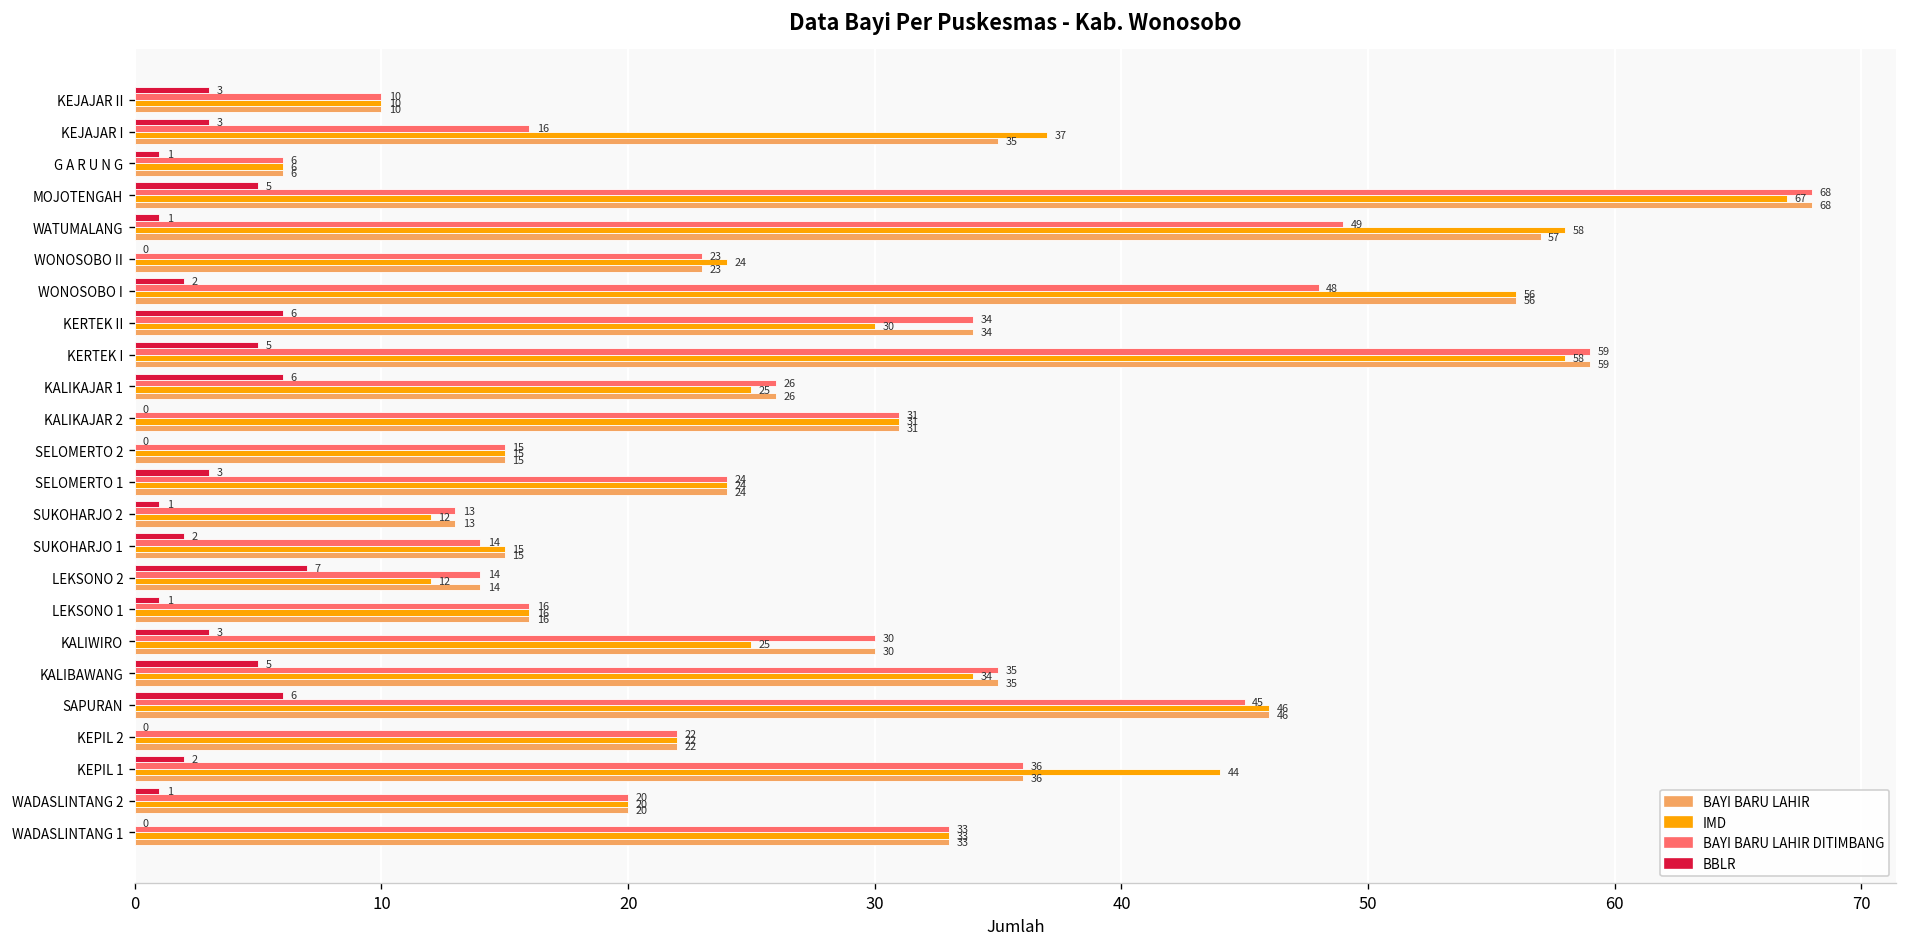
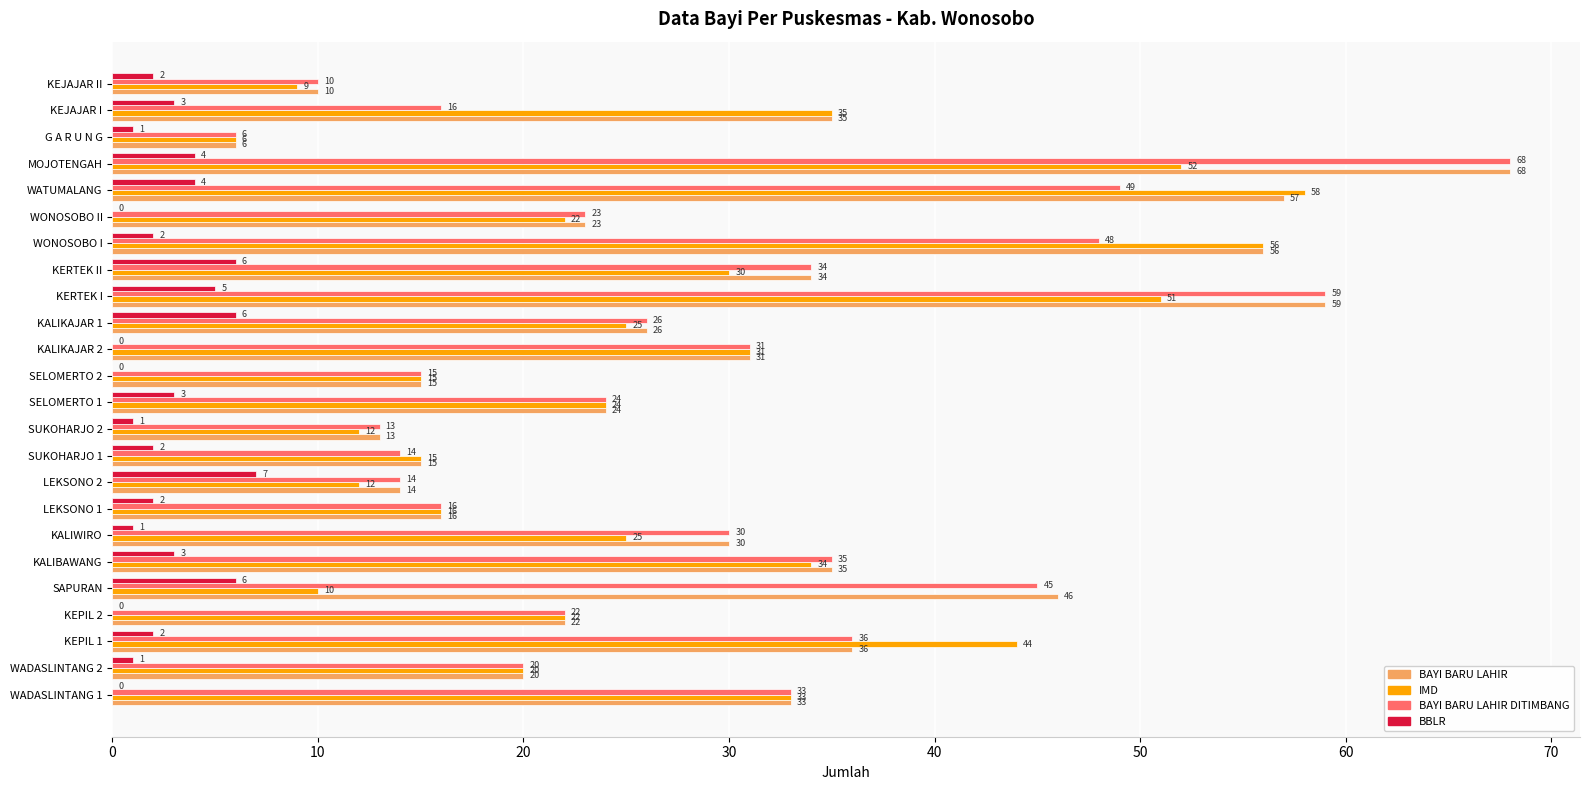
  {
    "IMD": {
-     "KEJAJAR II": 10,
-     "KEJAJAR I": 37,
-     "MOJOTENGAH": 67,
+     "KEJAJAR II": 9,
+     "KEJAJAR I": 35,
+     "MOJOTENGAH": 52,
      "WATUMALANG": 58,
-     "WONOSOBO II": 24,
+     "WONOSOBO II": 22,
      "KERTEK II": 30,
-     "KERTEK I": 58,
+     "KERTEK I": 51,
      "KALIKAJAR 1": 25,
      "SUKOHARJO 2": 12,
      "LEKSONO 2": 12,
      "KALIWIRO": 25,
      "KALIBAWANG": 34,
-     "SAPURAN": 46,
+     "SAPURAN": 10,
      "KEPIL 1": 44
    },
    "BBLR": {
-     "KEJAJAR II": 3,
+     "KEJAJAR II": 2,
      "KEJAJAR I": 3,
      "G A R U N G": 1,
-     "MOJOTENGAH": 5,
-     "WATUMALANG": 1,
+     "MOJOTENGAH": 4,
+     "WATUMALANG": 4,
      "WONOSOBO II": 0,
      "WONOSOBO I": 2,
      "KERTEK II": 6,
      "KERTEK I": 5,
      "KALIKAJAR 1": 6,
      "KALIKAJAR 2": 0,
      "SELOMERTO 2": 0,
      "SELOMERTO 1": 3,
      "SUKOHARJO 2": 1,
      "SUKOHARJO 1": 2,
      "LEKSONO 2": 7,
-     "LEKSONO 1": 1,
-     "KALIWIRO": 3,
-     "KALIBAWANG": 5,
+     "LEKSONO 1": 2,
+     "KALIWIRO": 1,
+     "KALIBAWANG": 3,
      "SAPURAN": 6,
      "KEPIL 2": 0,
      "KEPIL 1": 2,
      "WADASLINTANG 2": 1,
      "WADASLINTANG 1": 0
    }
  }
